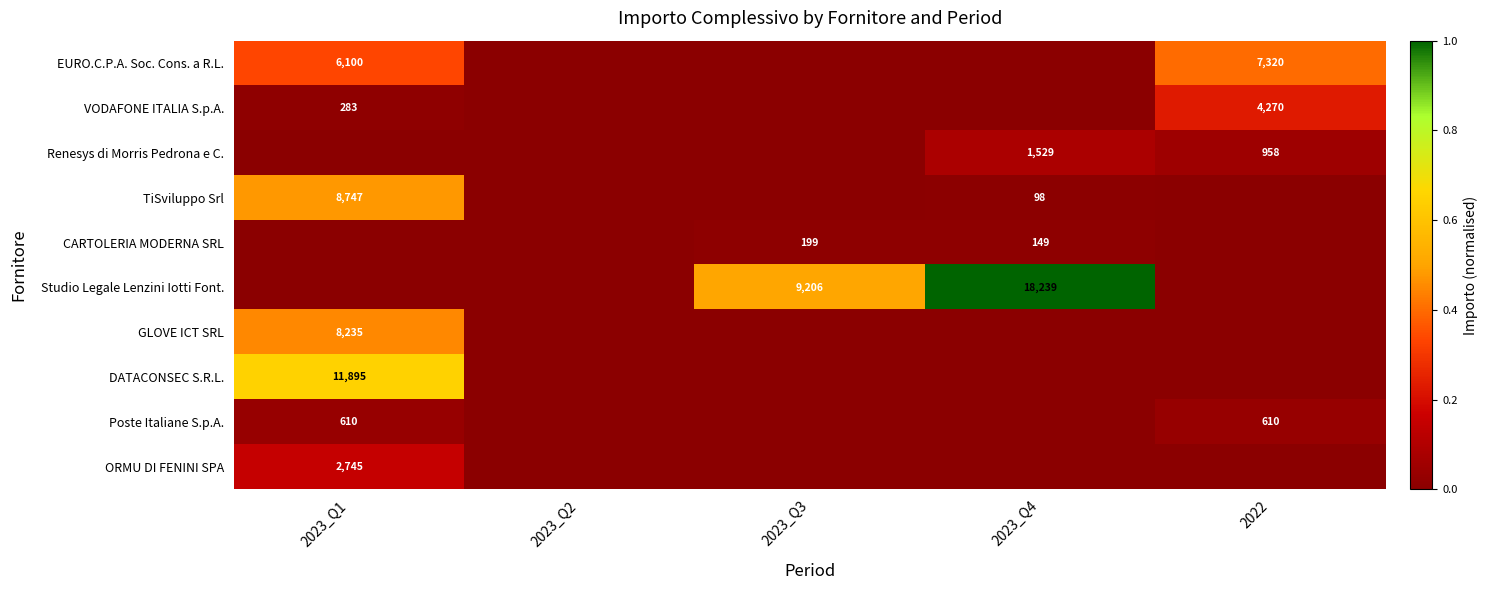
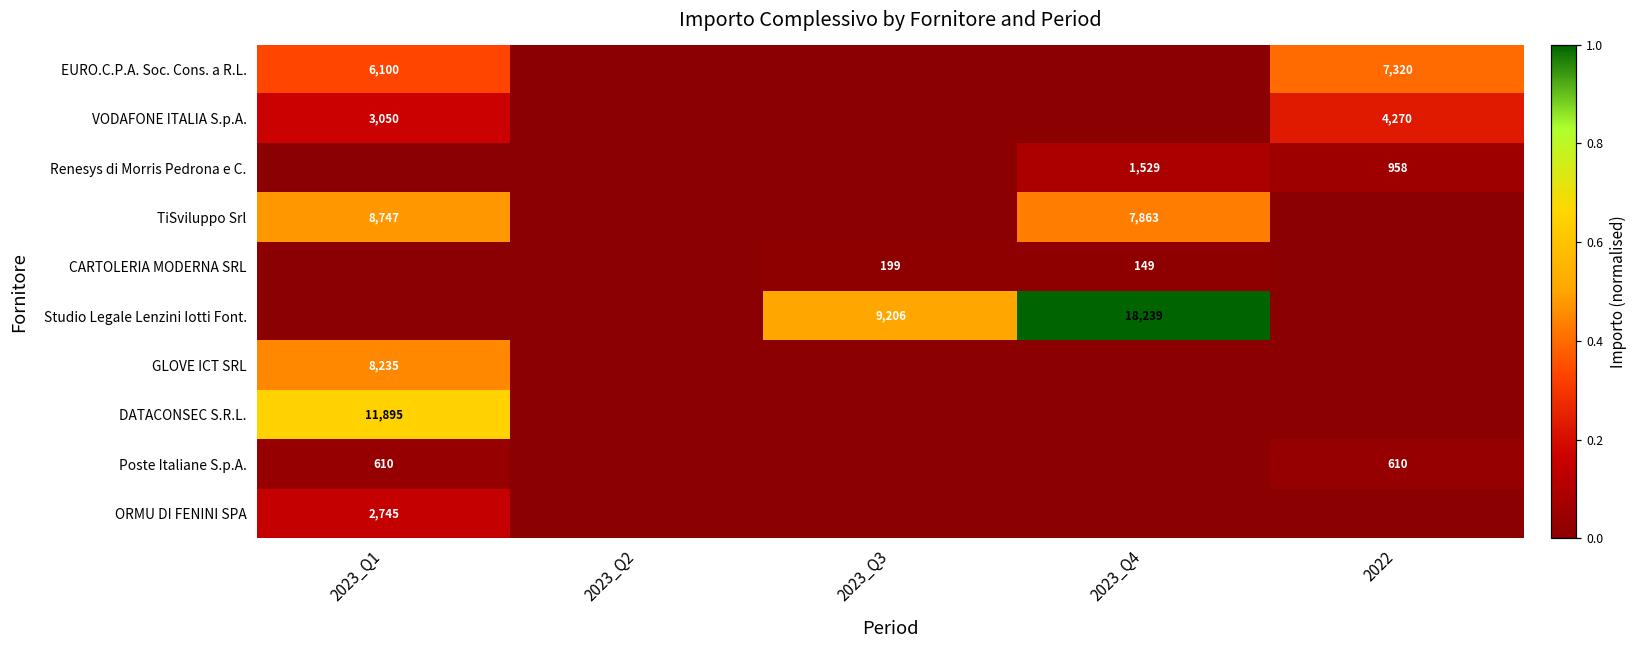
  {
    "EURO.C.P.A. Soc. Cons. a R.L.": {
      "2023_Q1": "6,100",
      "2022": "7,320"
    },
    "VODAFONE ITALIA S.p.A.": {
-     "2023_Q1": "283",
+     "2023_Q1": "3,050",
      "2022": "4,270"
    },
    "Renesys di Morris Pedrona e C.": {
      "2023_Q4": "1,529",
      "2022": "958"
    },
    "TiSviluppo Srl": {
      "2023_Q1": "8,747",
-     "2023_Q4": "98"
+     "2023_Q4": "7,863"
    },
    "CARTOLERIA MODERNA SRL": {
      "2023_Q3": "199",
      "2023_Q4": "149"
    },
    "Studio Legale Lenzini Iotti Font.": {
      "2023_Q3": "9,206",
      "2023_Q4": "18,239"
    },
    "GLOVE ICT SRL": {
      "2023_Q1": "8,235"
    },
    "DATACONSEC S.R.L.": {
      "2023_Q1": "11,895"
    },
    "Poste Italiane S.p.A.": {
      "2023_Q1": "610",
      "2022": "610"
    },
    "ORMU DI FENINI SPA": {
      "2023_Q1": "2,745"
    }
  }
